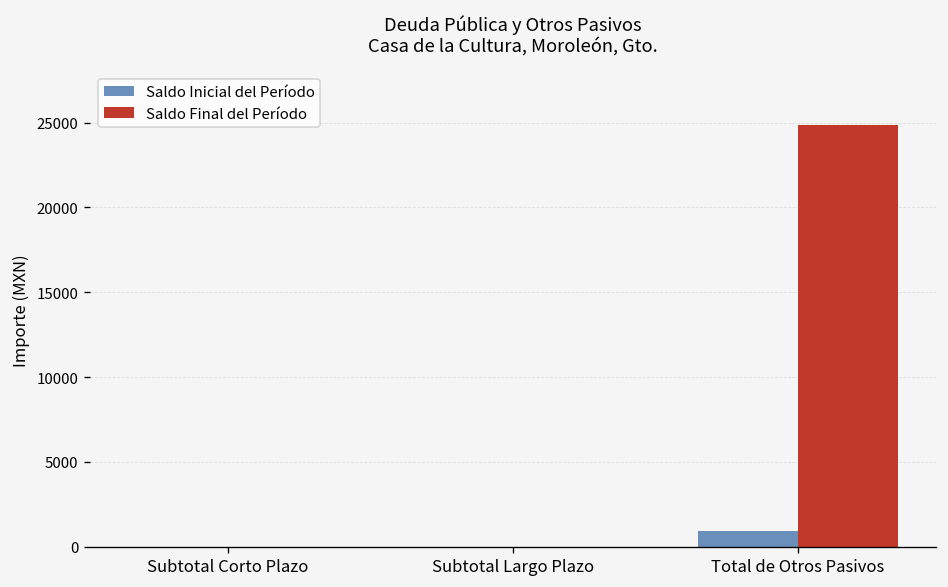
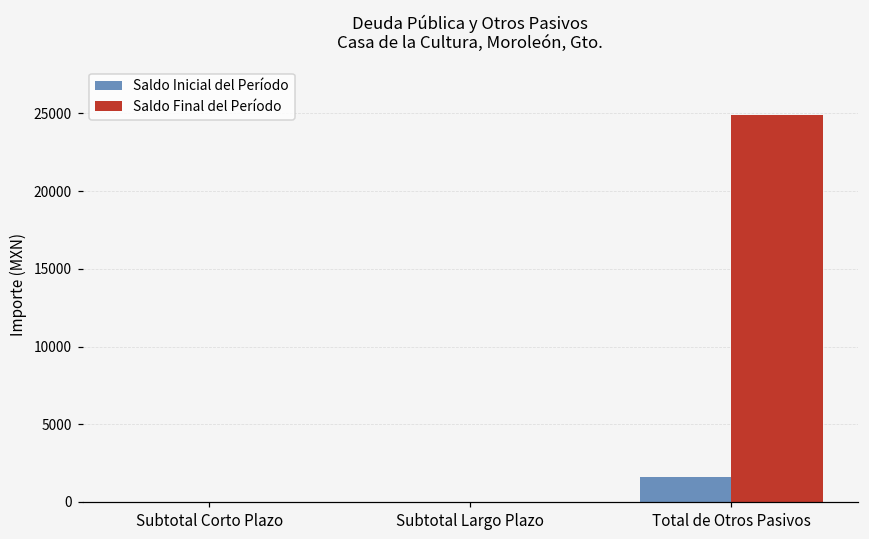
  {
    "Saldo Inicial del Período": {
      "Subtotal Corto Plazo": 0,
      "Subtotal Largo Plazo": 0,
-     "Total de Otros Pasivos": 900
+     "Total de Otros Pasivos": 1600
    },
    "Saldo Final del Período": {
      "Subtotal Corto Plazo": 0,
      "Subtotal Largo Plazo": 0,
      "Total de Otros Pasivos": 24900
    }
  }
